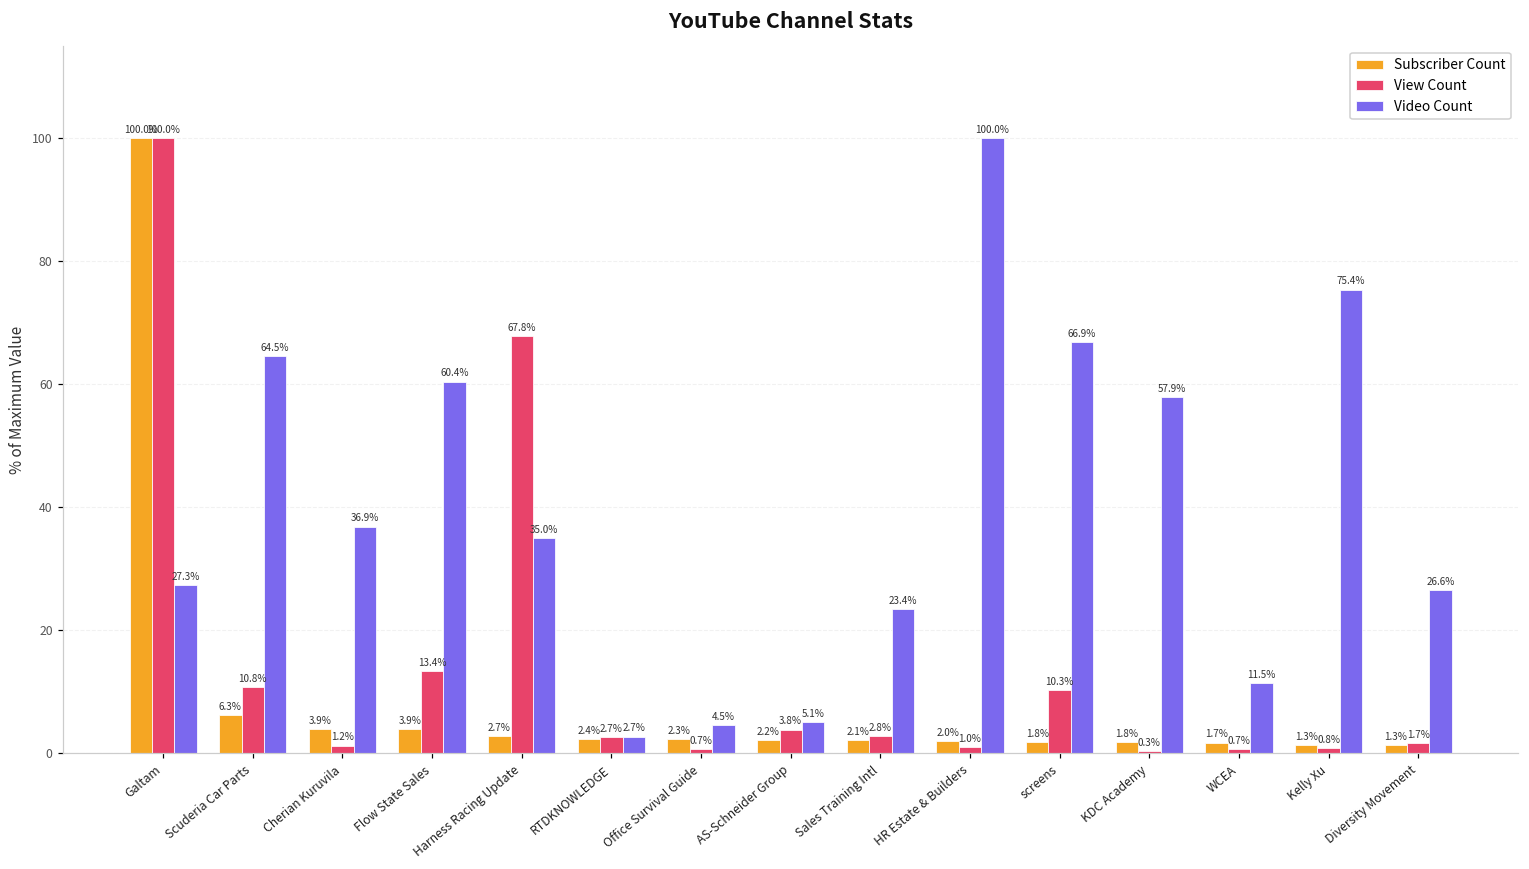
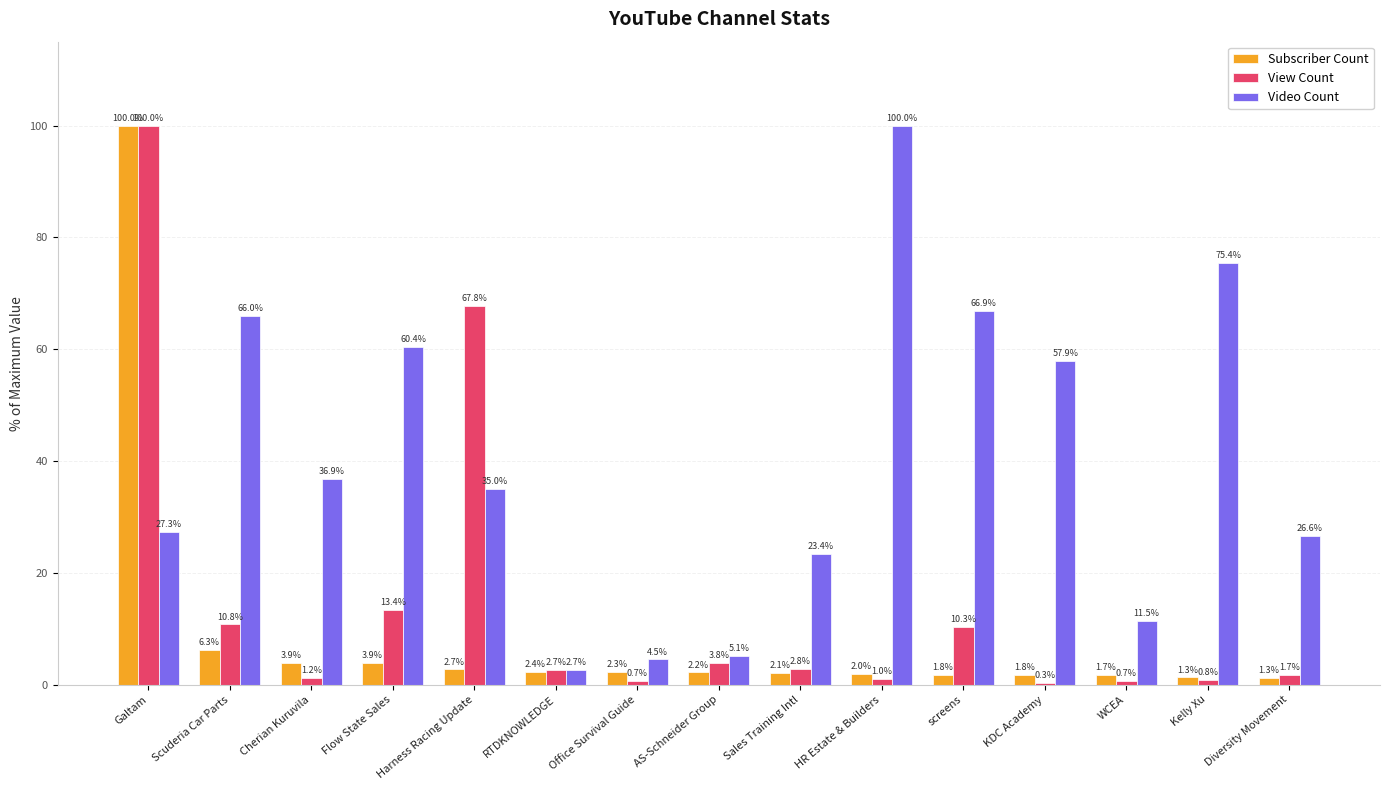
  {
    "Subscriber Count": {
      "Scuderia Car Parts": "6.3%",
      "Cherian Kuruvila": "3.9%",
      "Flow State Sales": "3.9%",
      "Harness Racing Update": "2.7%",
      "RTDKNOWLEDGE": "2.4%",
      "Office Survival Guide": "2.3%",
      "AS-Schneider Group": "2.2%",
      "Sales Training Intl": "2.1%",
      "HR Estate & Builders": "2.0%",
      "screens": "1.8%",
      "KDC Academy": "1.8%",
      "WCEA": "1.7%",
      "Kelly Xu": "1.3%",
      "Diversity Movement": "1.3%"
    },
    "View Count": {
      "Scuderia Car Parts": "10.8%",
      "Cherian Kuruvila": "1.2%",
      "Flow State Sales": "13.4%",
      "Harness Racing Update": "67.8%",
      "RTDKNOWLEDGE": "2.7%",
      "Office Survival Guide": "0.7%",
      "AS-Schneider Group": "3.8%",
      "Sales Training Intl": "2.8%",
      "HR Estate & Builders": "1.0%",
      "screens": "10.3%",
      "KDC Academy": "0.3%",
      "WCEA": "0.7%",
      "Kelly Xu": "0.8%",
      "Diversity Movement": "1.7%"
    },
    "Video Count": {
      "Galtam": "27.3%",
-     "Scuderia Car Parts": "64.5%",
+     "Scuderia Car Parts": "66.0%",
      "Cherian Kuruvila": "36.9%",
      "Flow State Sales": "60.4%",
      "Harness Racing Update": "35.0%",
      "RTDKNOWLEDGE": "2.7%",
      "Office Survival Guide": "4.5%",
      "AS-Schneider Group": "5.1%",
      "Sales Training Intl": "23.4%",
      "HR Estate & Builders": "100.0%",
      "screens": "66.9%",
      "KDC Academy": "57.9%",
      "WCEA": "11.5%",
      "Kelly Xu": "75.4%",
      "Diversity Movement": "26.6%"
    }
  }
